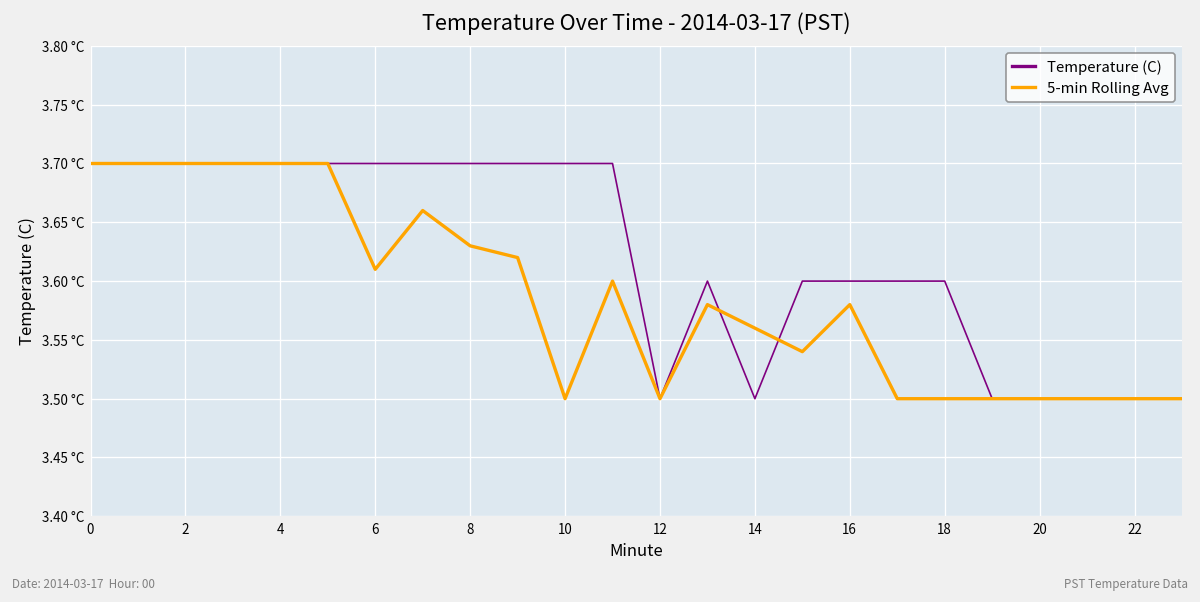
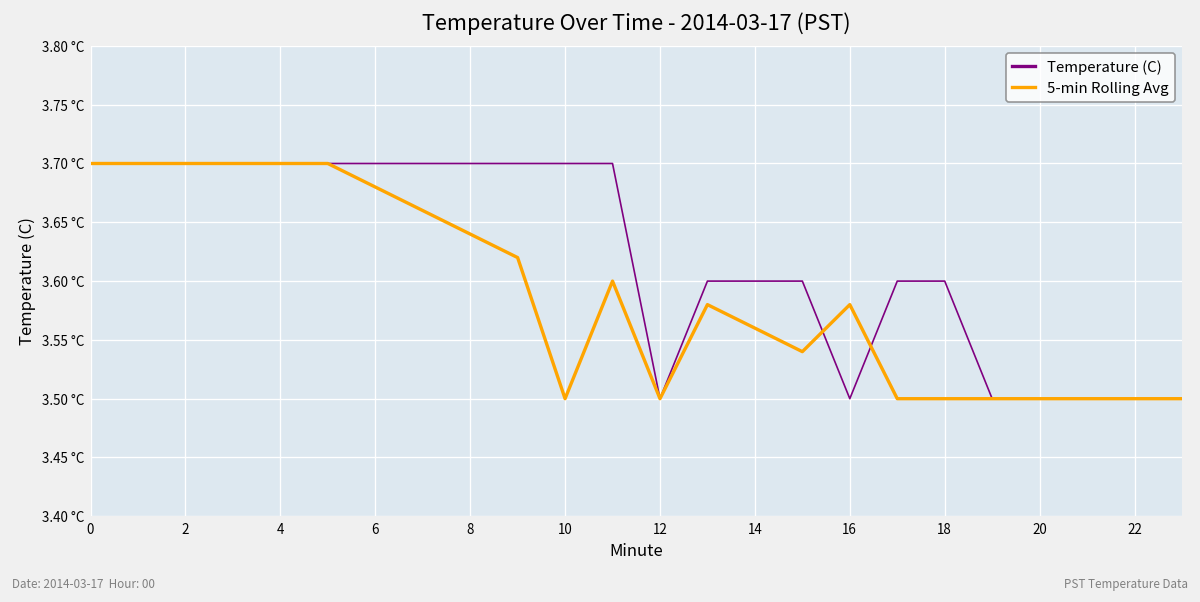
  {
    "Temperature (C)": {
      "6": "3.7 °C",
      "8": "3.7 °C",
      "10": "3.7 °C",
-     "14": "3.5 °C",
-     "16": "3.6 °C",
+     "14": "3.6 °C",
+     "16": "3.5 °C",
      "18": "3.6 °C"
    },
    "5-min Rolling Avg": {
-     "6": "3.61 °C",
-     "8": "3.63 °C",
+     "6": "3.68 °C",
+     "8": "3.64 °C",
      "10": "3.50 °C",
      "14": "3.56 °C",
      "16": "3.58 °C",
      "18": "3.50 °C"
    }
  }
